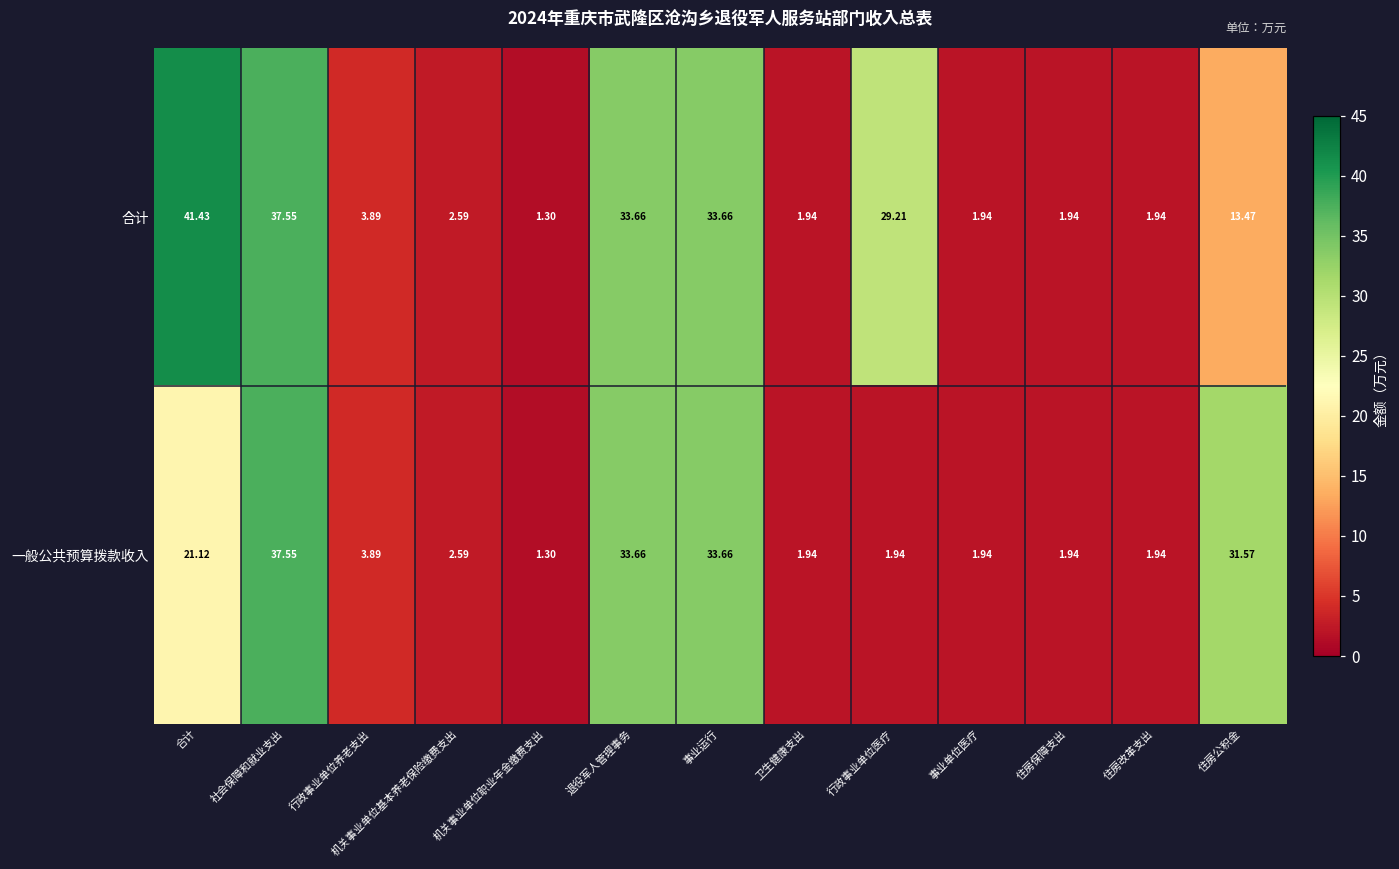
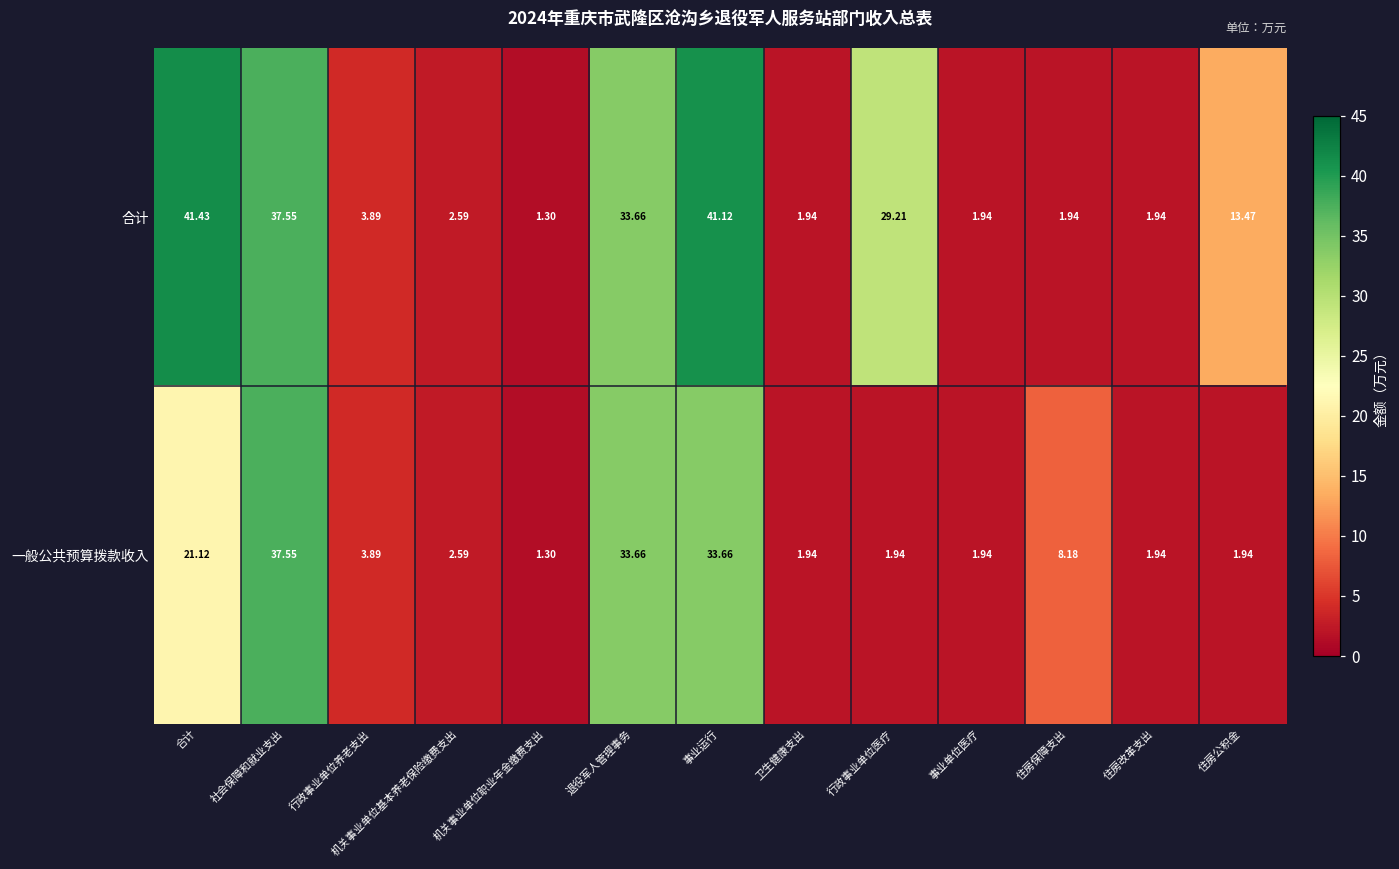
  {
    "合计": {
      "合计": 41.43,
      "社会保障和就业支出": 37.55,
      "行政事业单位养老支出": 3.89,
      "机关事业单位基本养老保险缴费支出": 2.59,
      "机关事业单位职业年金缴费支出": 1.30,
      "退役军人管理事务": 33.66,
-     "事业运行": 33.66,
+     "事业运行": 41.12,
      "卫生健康支出": 1.94,
      "行政事业单位医疗": 29.21,
      "事业单位医疗": 1.94,
      "住房保障支出": 1.94,
      "住房改革支出": 1.94,
      "住房公积金": 13.47
    },
    "一般公共预算拨款收入": {
      "合计": 21.12,
      "社会保障和就业支出": 37.55,
      "行政事业单位养老支出": 3.89,
      "机关事业单位基本养老保险缴费支出": 2.59,
      "机关事业单位职业年金缴费支出": 1.30,
      "退役军人管理事务": 33.66,
      "事业运行": 33.66,
      "卫生健康支出": 1.94,
      "行政事业单位医疗": 1.94,
      "事业单位医疗": 1.94,
-     "住房保障支出": 1.94,
+     "住房保障支出": 8.18,
      "住房改革支出": 1.94,
-     "住房公积金": 31.57
+     "住房公积金": 1.94
    }
  }
